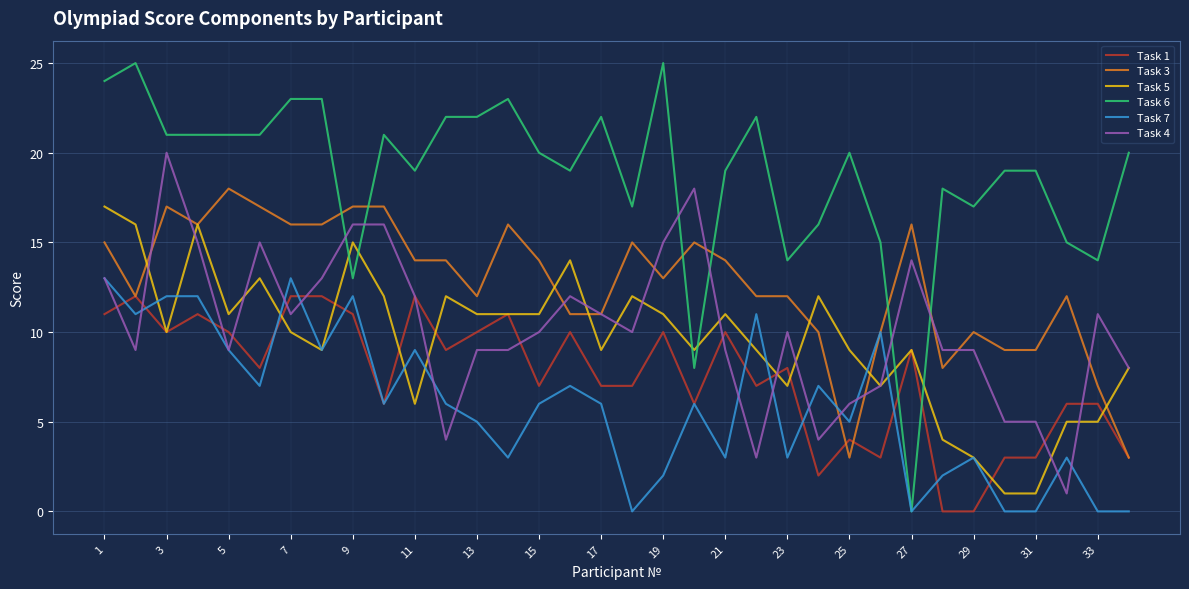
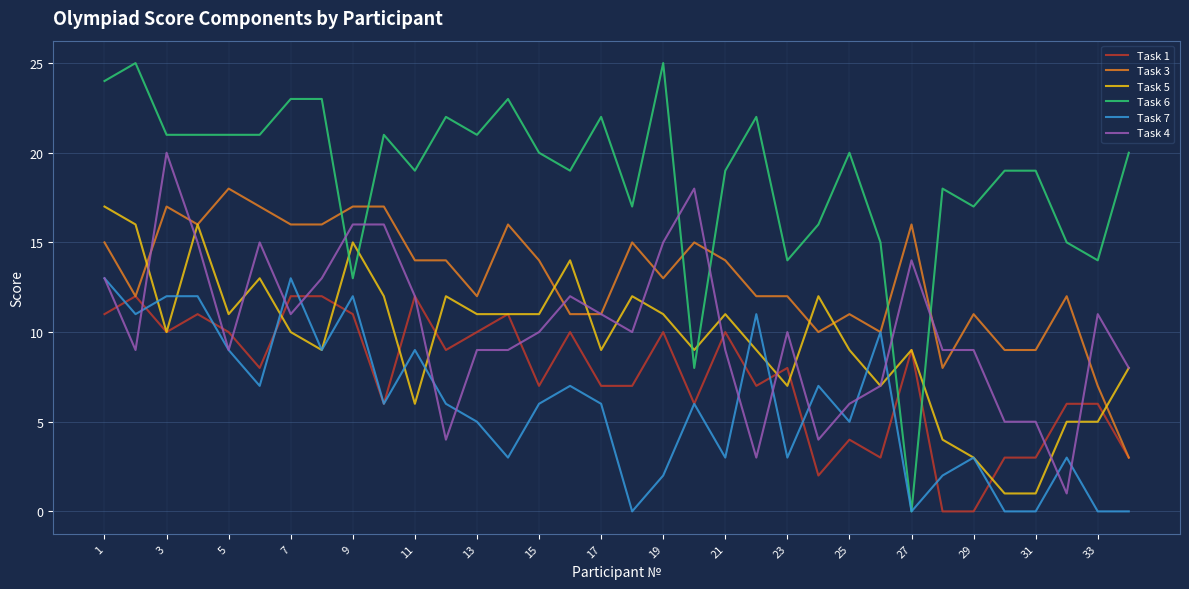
  {
    "Task 1": {
      "1": 11,
      "5": 10,
      "7": 12,
      "9": 11,
      "13": 10,
      "15": 7,
      "17": 7,
      "19": 10,
      "21": 10,
      "23": 8,
      "25": 4,
      "29": 0,
      "31": 3,
      "33": 6
    },
    "Task 3": {
      "1": 15,
      "3": 17,
      "5": 18,
      "7": 16,
      "9": 17,
      "11": 14,
      "13": 12,
      "15": 14,
      "19": 13,
      "21": 14,
      "23": 12,
-     "25": 3,
+     "25": 11,
      "27": 16,
-     "29": 10,
+     "29": 11,
      "31": 9,
      "33": 7
    },
    "Task 5": {
      "1": 17,
      "5": 11,
      "7": 10,
      "9": 15,
      "11": 6,
      "13": 11,
      "15": 11,
      "17": 9,
      "19": 11,
      "21": 11,
      "23": 7,
      "25": 9,
      "31": 1,
      "33": 5
    },
    "Task 6": {
      "1": 24,
      "3": 21,
      "5": 21,
      "7": 23,
      "9": 13,
      "11": 19,
-     "13": 22,
+     "13": 21,
      "15": 20,
      "17": 22,
      "19": 25,
      "21": 19,
      "23": 14,
      "25": 20,
      "29": 17,
      "31": 19,
      "33": 14
    },
    "Task 7": {
      "3": 12,
      "7": 13,
      "9": 12,
      "11": 9,
      "13": 5,
      "15": 6,
      "17": 6,
      "19": 2,
      "21": 3,
      "23": 3,
      "25": 5,
      "31": 0,
      "33": 0
    },
    "Task 4": {
      "3": 20,
      "7": 11,
      "9": 16,
      "13": 9,
      "15": 10,
      "19": 15,
      "21": 9,
      "23": 10,
      "25": 6,
      "27": 14,
      "29": 9,
      "31": 5,
      "33": 11
    }
  }
